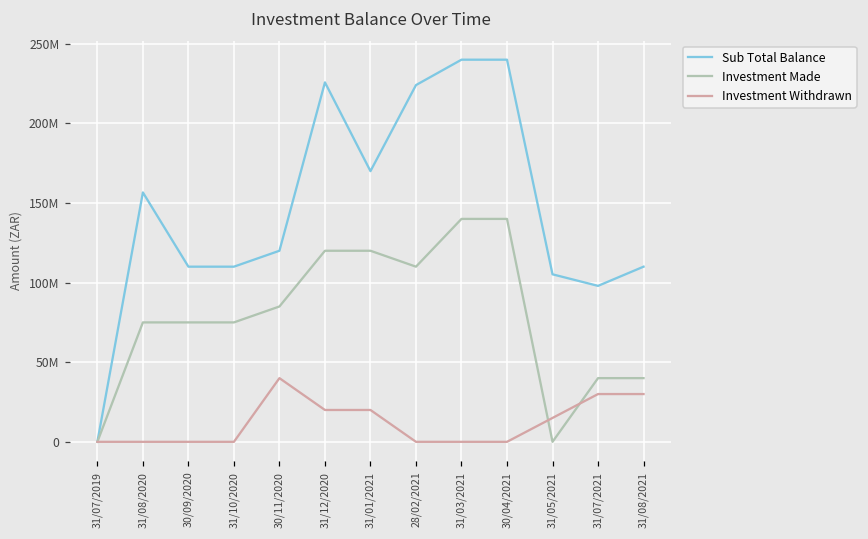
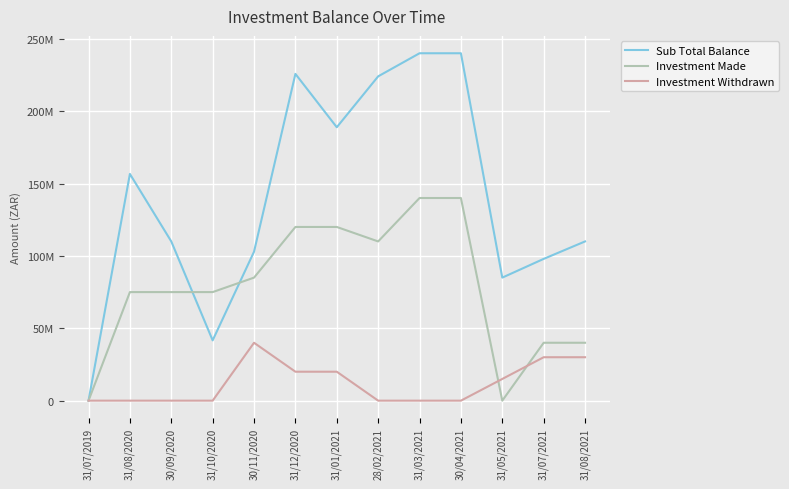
  {
    "Sub Total Balance": {
      "31/08/2020": 157000000,
      "30/09/2020": 110000000,
-     "31/10/2020": 110000000,
-     "30/11/2020": 120000000,
+     "31/10/2020": 42000000,
+     "30/11/2020": 103000000,
      "31/12/2020": 226000000,
-     "31/01/2021": 170000000,
+     "31/01/2021": 189000000,
      "28/02/2021": 224000000,
      "31/03/2021": 240000000,
      "30/04/2021": 240000000,
-     "31/05/2021": 105000000,
+     "31/05/2021": 85000000,
      "31/07/2021": 98000000,
      "31/08/2021": 110000000
    }
  }
